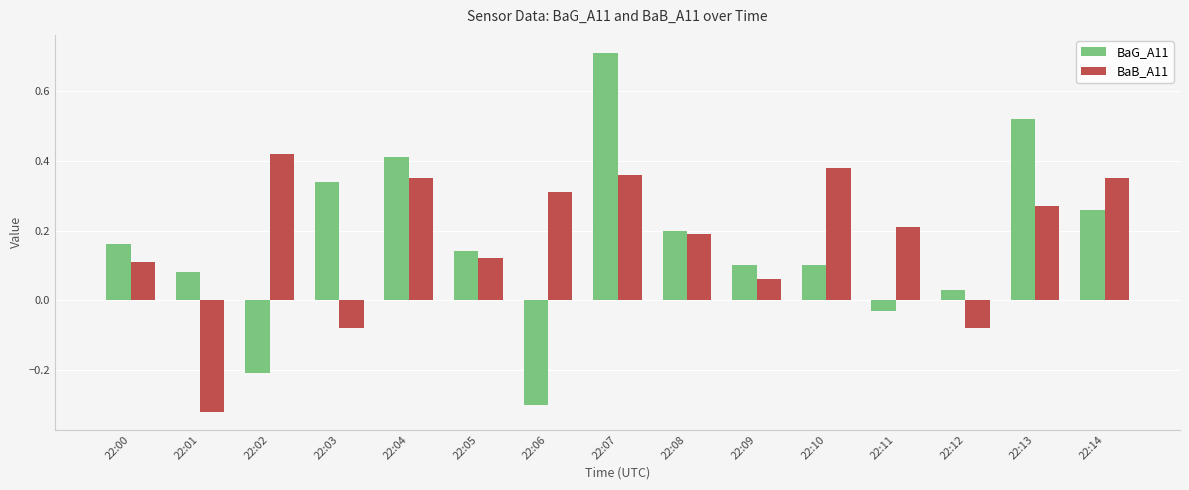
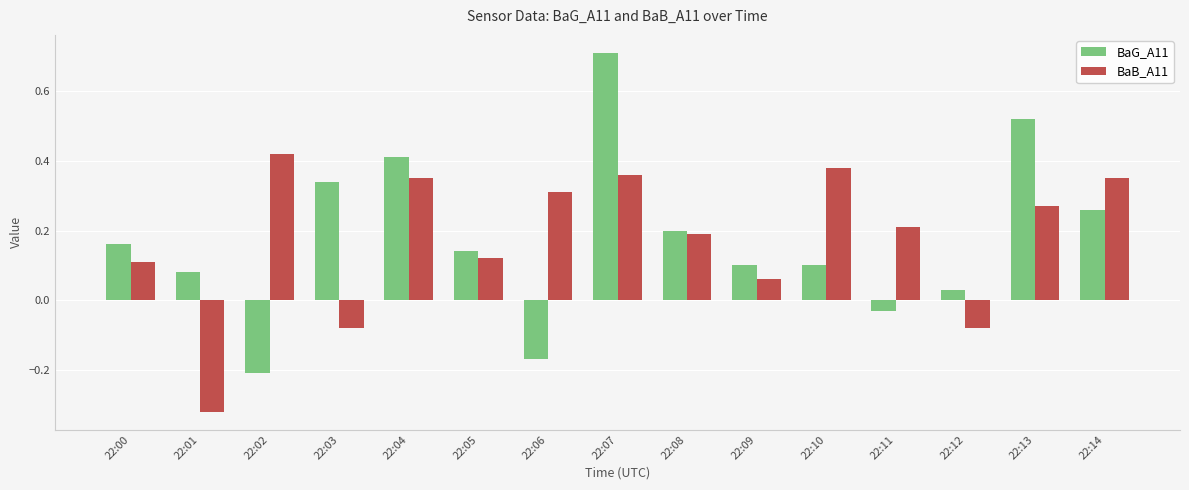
  {
    "BaG_A11": {
      "22:00": 0.16,
      "22:01": 0.08,
      "22:02": -0.21,
      "22:03": 0.34,
      "22:04": 0.41,
      "22:05": 0.14,
-     "22:06": -0.30,
+     "22:06": -0.17,
      "22:07": 0.71,
      "22:08": 0.20,
      "22:09": 0.10,
      "22:10": 0.10,
      "22:11": -0.03,
      "22:12": 0.03,
      "22:13": 0.52,
      "22:14": 0.26
    },
    "BaB_A11": {
      "22:00": 0.11,
      "22:01": -0.32,
      "22:02": 0.42,
      "22:03": -0.08,
      "22:04": 0.35,
      "22:05": 0.12,
      "22:06": 0.31,
      "22:07": 0.36,
      "22:08": 0.19,
      "22:09": 0.06,
      "22:10": 0.38,
      "22:11": 0.21,
      "22:12": -0.08,
      "22:13": 0.27,
      "22:14": 0.35
    }
  }
